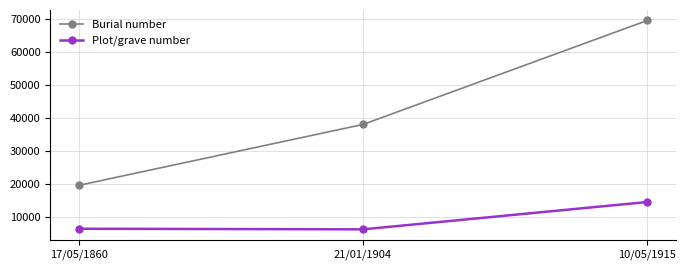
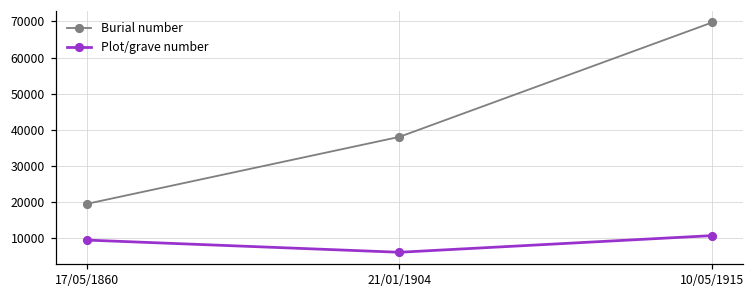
  {
    "Burial number": {
      "17/05/1860": 19000,
      "21/01/1904": 38000,
      "10/05/1915": 70000
    },
    "Plot/grave number": {
-     "17/05/1860": 6000,
+     "17/05/1860": 9000,
      "21/01/1904": 6000,
-     "10/05/1915": 14000
+     "10/05/1915": 11000
    }
  }
